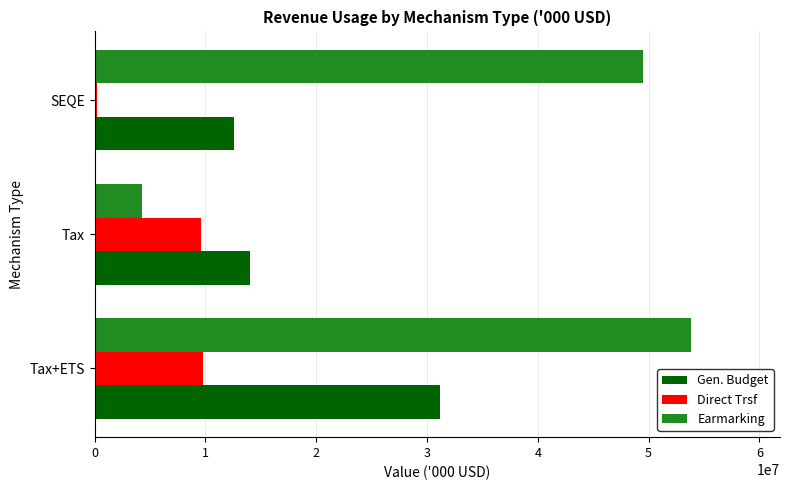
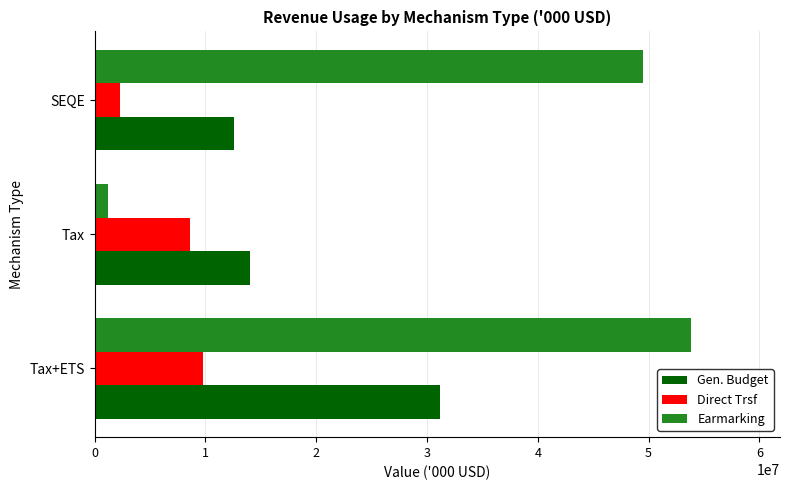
  {
    "Gen. Budget": {
      "SEQE": 12600000,
      "Tax": 14000000,
      "Tax+ETS": 31200000
    },
    "Direct Trsf": {
-     "SEQE": 200000,
-     "Tax": 9600000,
+     "SEQE": 2300000,
+     "Tax": 8600000,
      "Tax+ETS": 9800000
    },
    "Earmarking": {
      "SEQE": 49500000,
-     "Tax": 4300000,
+     "Tax": 1200000,
      "Tax+ETS": 53800000
    }
  }
